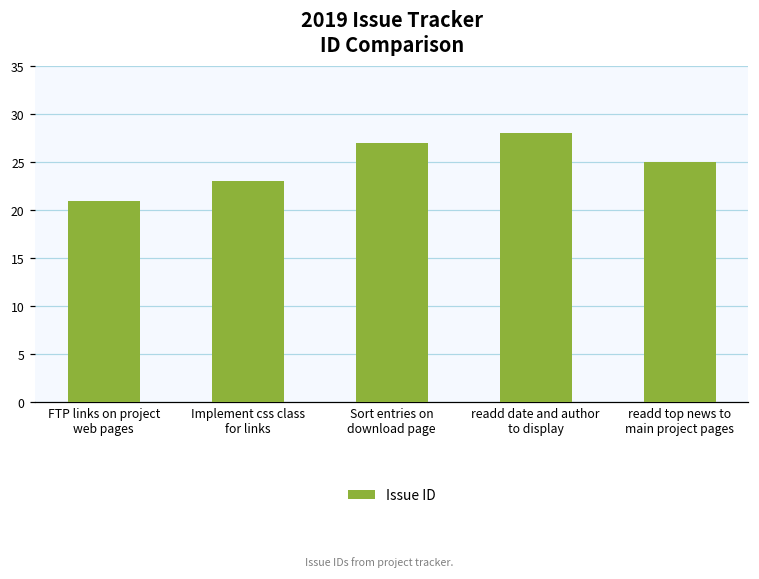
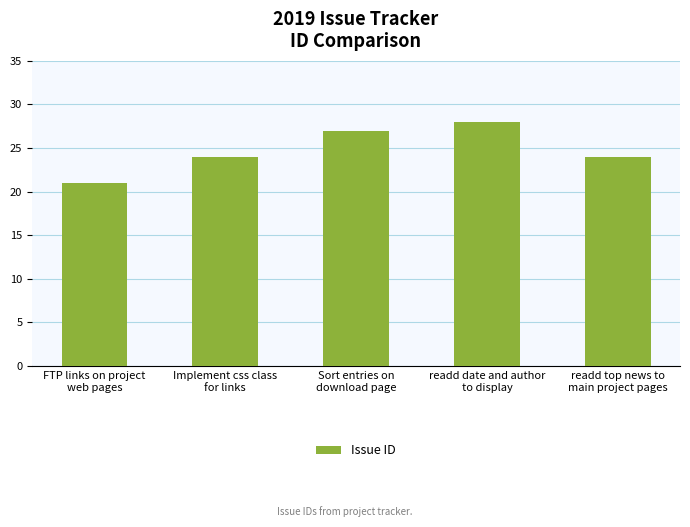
  {
    "FTP links on project web pages": 21,
-   "Implement css class for links": 23,
+   "Implement css class for links": 24,
    "Sort entries on download page": 27,
    "readd date and author to display": 28,
-   "readd top news to main project pages": 25
+   "readd top news to main project pages": 24
  }
